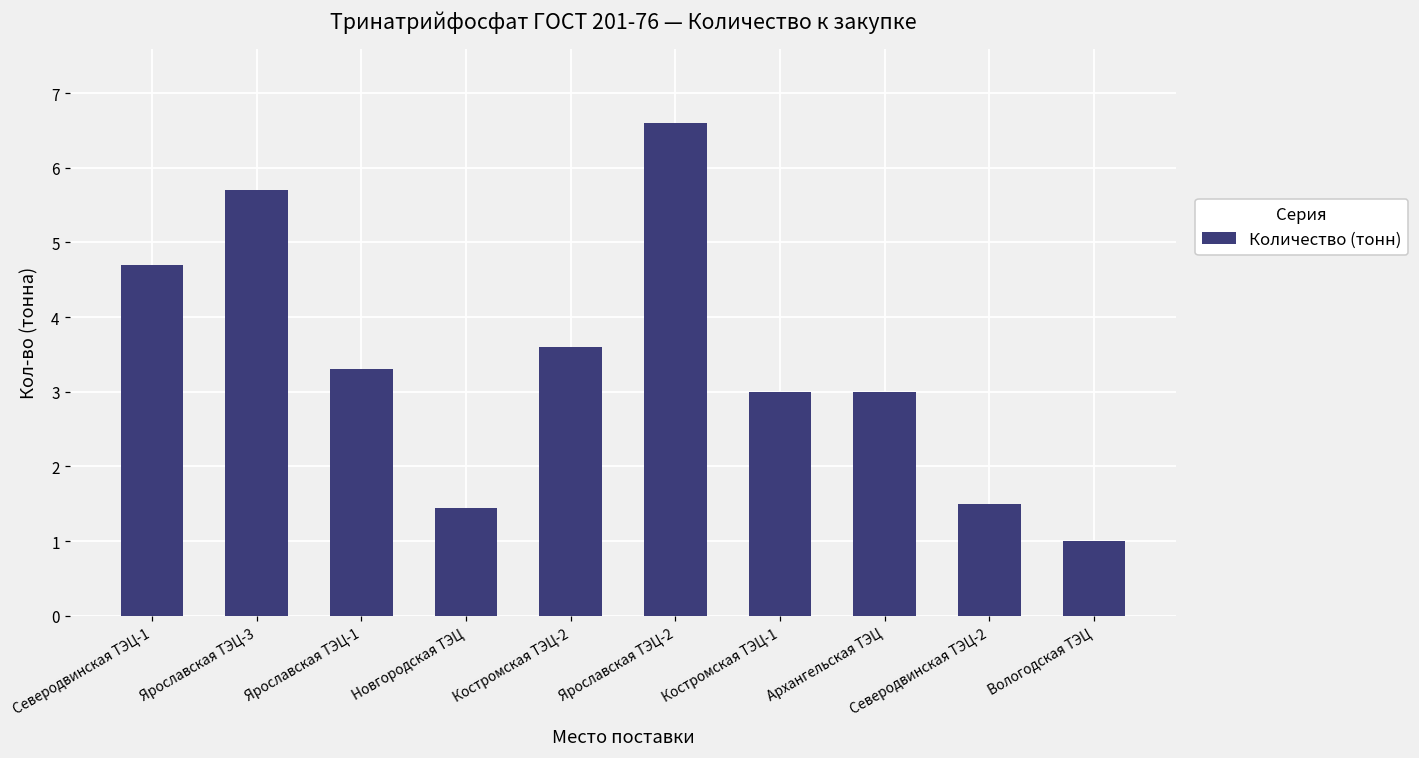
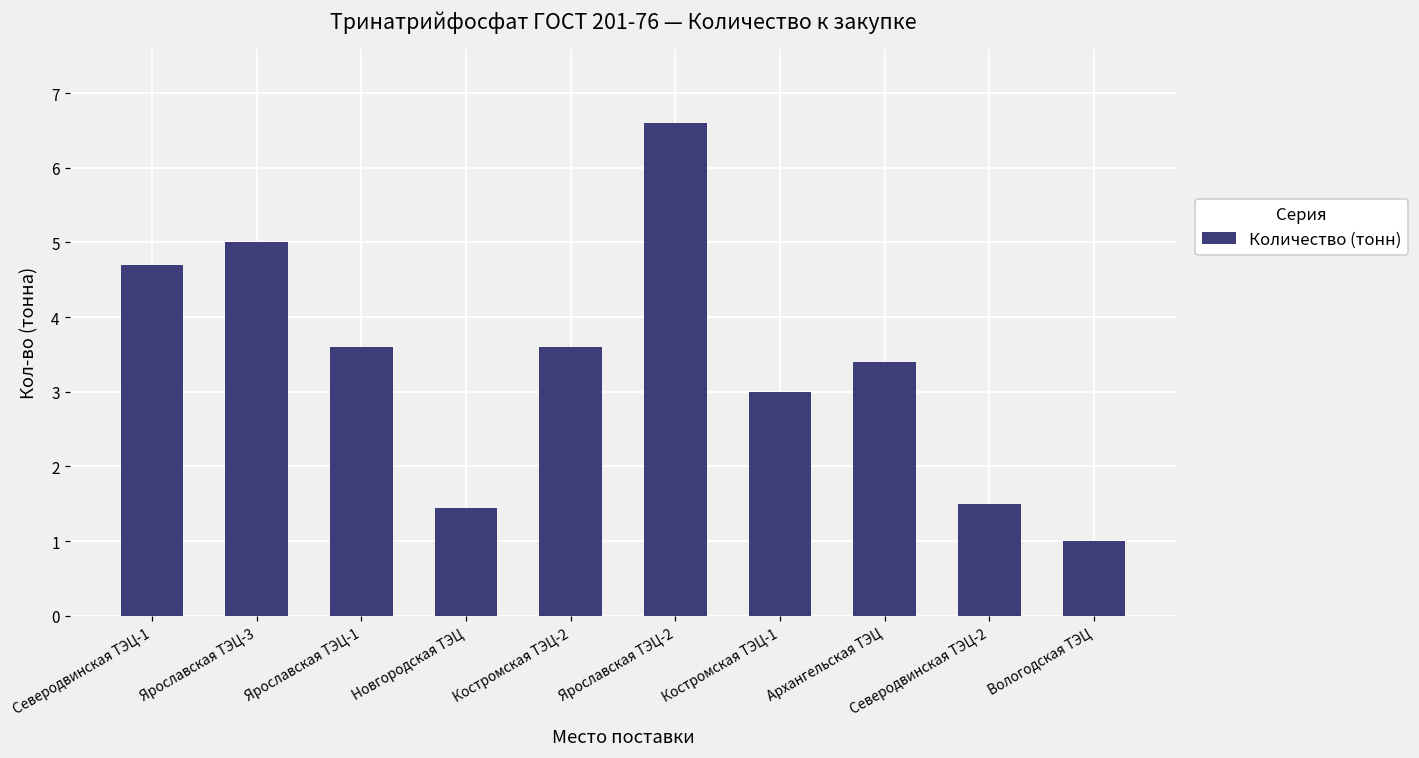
  {
    "Северодвинская ТЭЦ-1": 4.7,
-   "Ярославская ТЭЦ-3": 5.7,
-   "Ярославская ТЭЦ-1": 3.3,
+   "Ярославская ТЭЦ-3": 5.0,
+   "Ярославская ТЭЦ-1": 3.6,
    "Новгородская ТЭЦ": 1.4,
    "Костромская ТЭЦ-2": 3.6,
    "Ярославская ТЭЦ-2": 6.6,
    "Костромская ТЭЦ-1": 3.0,
-   "Архангельская ТЭЦ": 3.0,
+   "Архангельская ТЭЦ": 3.4,
    "Северодвинская ТЭЦ-2": 1.5,
    "Вологодская ТЭЦ": 1.0
  }
